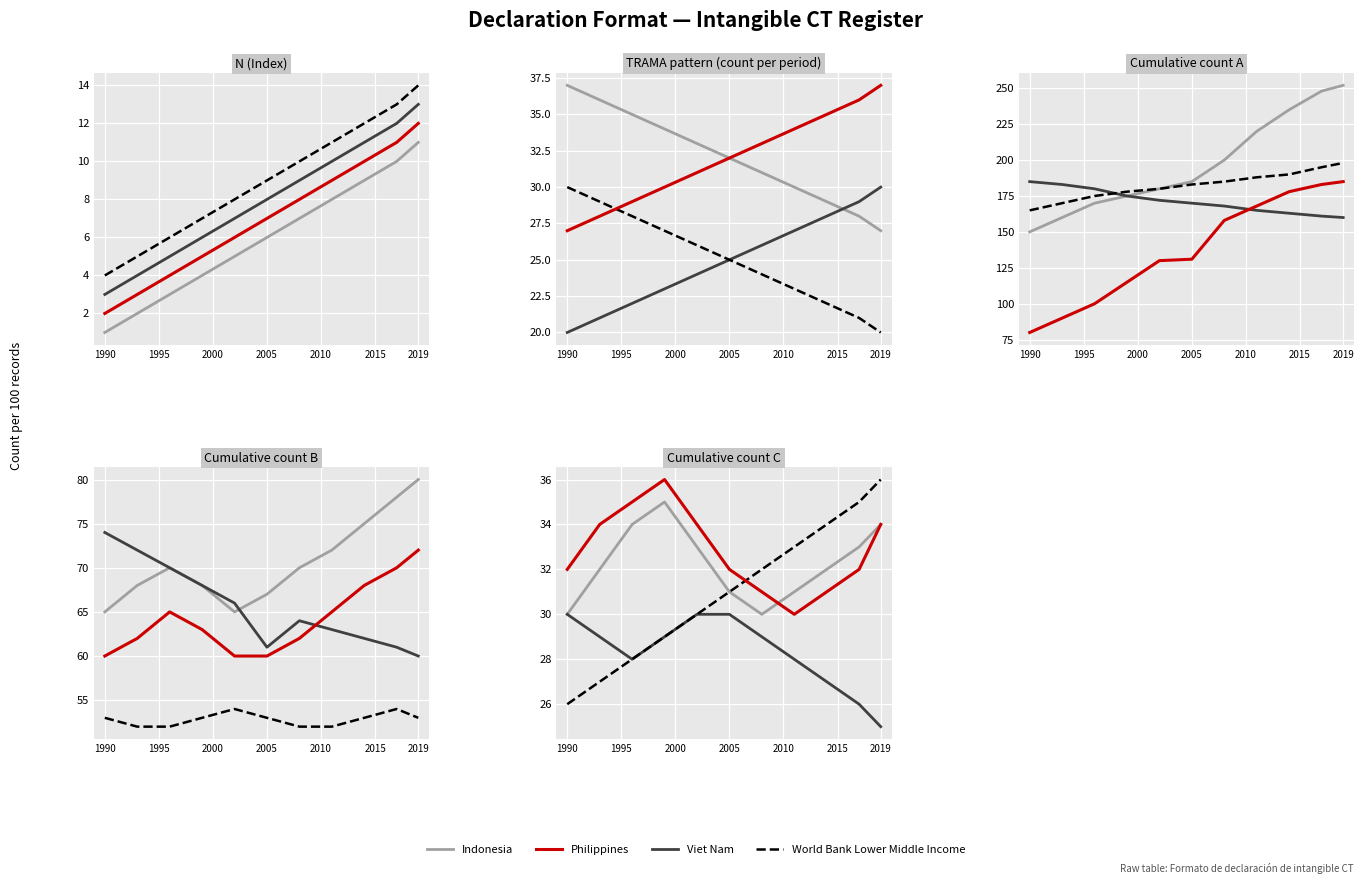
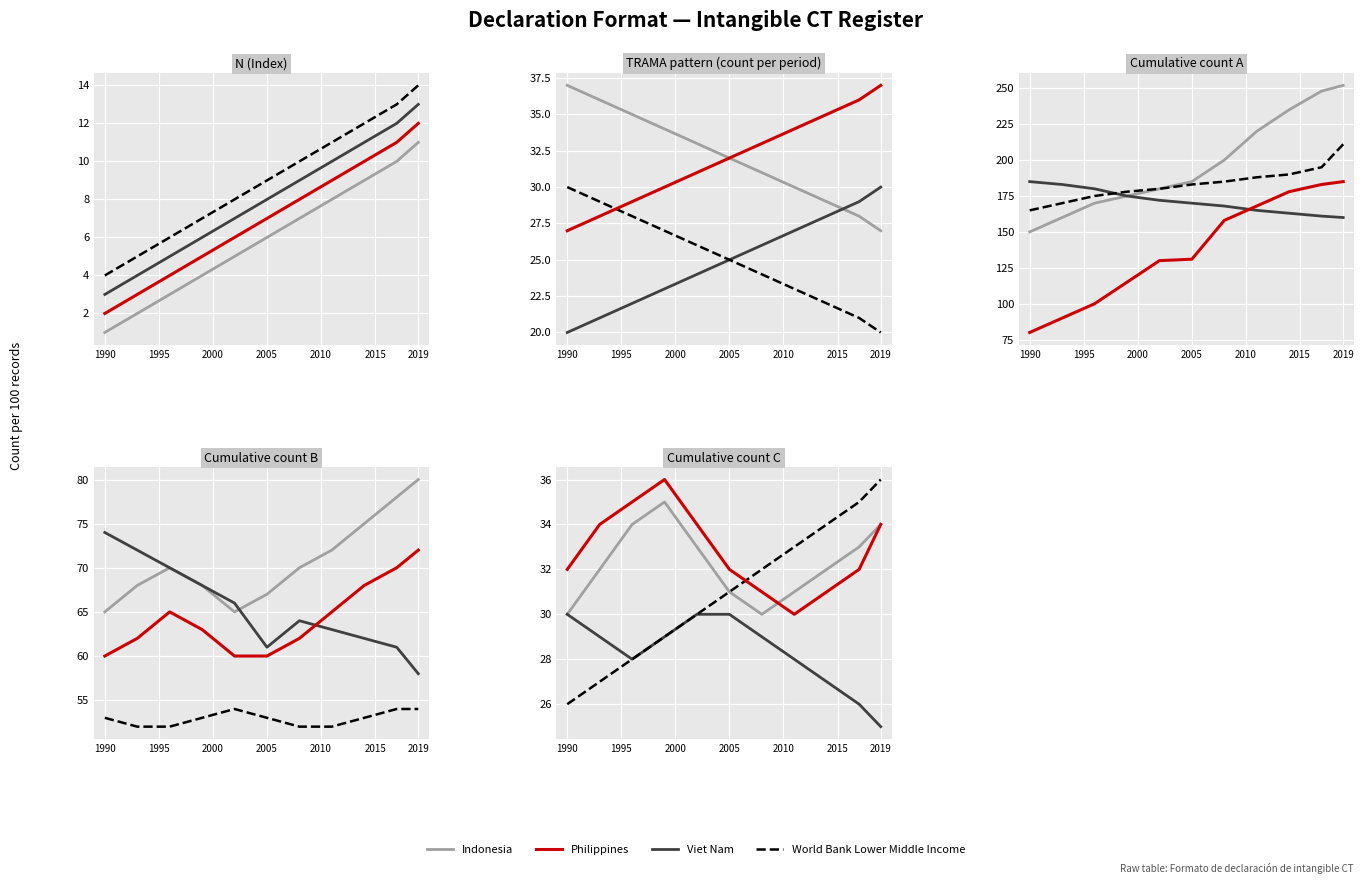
  {
    "N (Index)": {
      "Indonesia": {
        "1990": 1.0,
        "2005": 6.0,
        "2019": 11.0
      },
      "Philippines": {
        "1990": 2.0,
        "2005": 7.0,
        "2019": 12.0
      },
      "Viet Nam": {
        "1990": 3.0,
        "2005": 8.0,
        "2019": 13.0
      },
      "World Bank Lower Middle Income": {
        "1990": 4.0,
        "2005": 9.0,
        "2019": 14.0
      }
    },
    "TRAMA pattern (count per period)": {
      "Indonesia": {
        "1990": 37.0,
        "2019": 27.0
      },
      "Philippines": {
        "1990": 27.0,
        "2019": 37.0
      },
      "Viet Nam": {
        "1990": 20.0,
        "2019": 30.0
      },
      "World Bank Lower Middle Income": {
        "1990": 30.0,
        "2019": 20.0
      }
    },
    "Cumulative count A": {
      "Indonesia": {
        "1990": 150,
        "2005": 185,
        "2019": 252
      },
      "Philippines": {
        "1990": 80,
        "2005": 131,
        "2019": 185
      },
      "Viet Nam": {
        "1990": 185,
        "2005": 170,
        "2019": 160
      },
      "World Bank Lower Middle Income": {
        "1990": 165,
        "2005": 183,
-       "2019": 198
+       "2019": 211
      }
    },
    "Cumulative count B": {
      "Indonesia": {
        "1990": 65,
        "2005": 67,
        "2019": 80
      },
      "Philippines": {
        "1990": 60,
        "2005": 60,
        "2019": 72
      },
      "Viet Nam": {
        "1990": 74,
        "2005": 61,
-       "2019": 60
+       "2019": 58
      },
      "World Bank Lower Middle Income": {
        "1990": 53,
        "2005": 53,
-       "2019": 53
+       "2019": 54
      }
    },
    "Cumulative count C": {
      "Philippines": {
        "1990": 32.0,
        "2005": 32.0
      },
      "Viet Nam": {
        "2005": 30.0,
        "2019": 25.0
      },
      "World Bank Lower Middle Income": {
        "1990": 26.0,
        "2019": 36.0
      }
    }
  }
